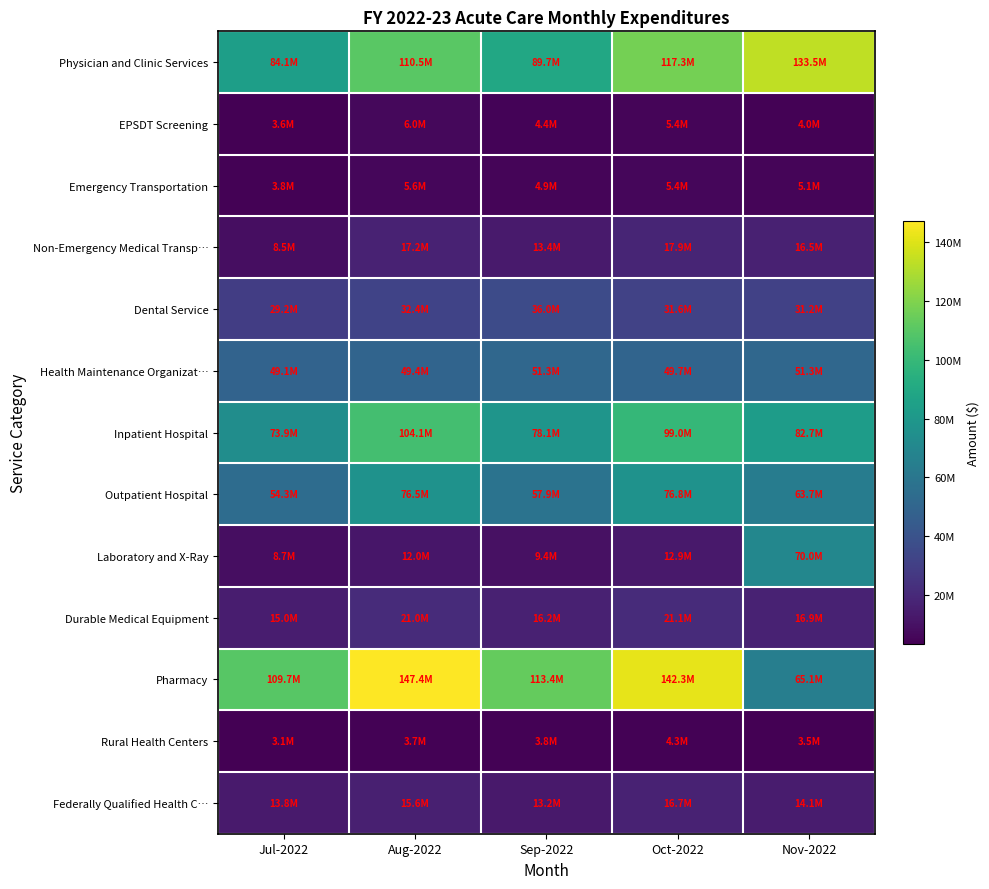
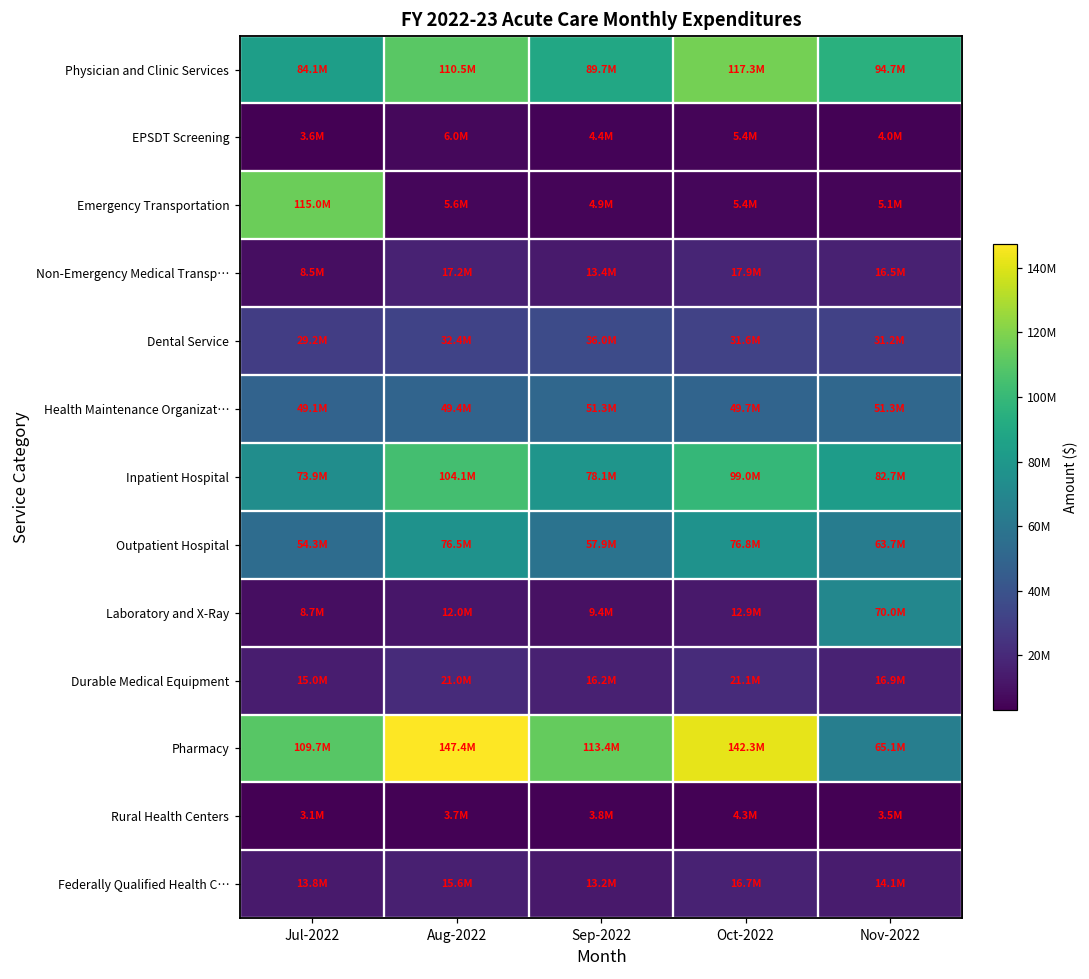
  {
    "Physician and Clinic Services": {
      "Jul-2022": "84.1M",
      "Aug-2022": "110.5M",
      "Sep-2022": "89.7M",
      "Oct-2022": "117.3M",
-     "Nov-2022": "133.5M"
+     "Nov-2022": "94.7M"
    },
    "EPSDT Screening": {
      "Jul-2022": "3.6M",
      "Aug-2022": "6.0M",
      "Sep-2022": "4.4M",
      "Oct-2022": "5.4M",
      "Nov-2022": "4.0M"
    },
    "Emergency Transportation": {
-     "Jul-2022": "3.8M",
+     "Jul-2022": "115.0M",
      "Aug-2022": "5.6M",
      "Sep-2022": "4.9M",
      "Oct-2022": "5.4M",
      "Nov-2022": "5.1M"
    },
    "Non-Emergency Medical Transp…": {
      "Jul-2022": "8.5M",
      "Aug-2022": "17.2M",
      "Sep-2022": "13.4M",
      "Oct-2022": "17.9M",
      "Nov-2022": "16.5M"
    },
    "Dental Service": {
      "Jul-2022": "29.2M",
      "Aug-2022": "32.4M",
      "Sep-2022": "36.0M",
      "Oct-2022": "31.6M",
      "Nov-2022": "31.2M"
    },
    "Health Maintenance Organizat…": {
      "Jul-2022": "49.1M",
      "Aug-2022": "49.4M",
      "Sep-2022": "51.3M",
      "Oct-2022": "49.7M",
      "Nov-2022": "51.3M"
    },
    "Inpatient Hospital": {
      "Jul-2022": "73.9M",
      "Aug-2022": "104.1M",
      "Sep-2022": "78.1M",
      "Oct-2022": "99.0M",
      "Nov-2022": "82.7M"
    },
    "Outpatient Hospital": {
      "Jul-2022": "54.3M",
      "Aug-2022": "76.5M",
      "Sep-2022": "57.9M",
      "Oct-2022": "76.8M",
      "Nov-2022": "63.7M"
    },
    "Laboratory and X-Ray": {
      "Jul-2022": "8.7M",
      "Aug-2022": "12.0M",
      "Sep-2022": "9.4M",
      "Oct-2022": "12.9M",
      "Nov-2022": "70.0M"
    },
    "Durable Medical Equipment": {
      "Jul-2022": "15.0M",
      "Aug-2022": "21.0M",
      "Sep-2022": "16.2M",
      "Oct-2022": "21.1M",
      "Nov-2022": "16.9M"
    },
    "Pharmacy": {
      "Jul-2022": "109.7M",
      "Aug-2022": "147.4M",
      "Sep-2022": "113.4M",
      "Oct-2022": "142.3M",
      "Nov-2022": "65.1M"
    },
    "Rural Health Centers": {
      "Jul-2022": "3.1M",
      "Aug-2022": "3.7M",
      "Sep-2022": "3.8M",
      "Oct-2022": "4.3M",
      "Nov-2022": "3.5M"
    },
    "Federally Qualified Health C…": {
      "Jul-2022": "13.8M",
      "Aug-2022": "15.6M",
      "Sep-2022": "13.2M",
      "Oct-2022": "16.7M",
      "Nov-2022": "14.1M"
    }
  }
